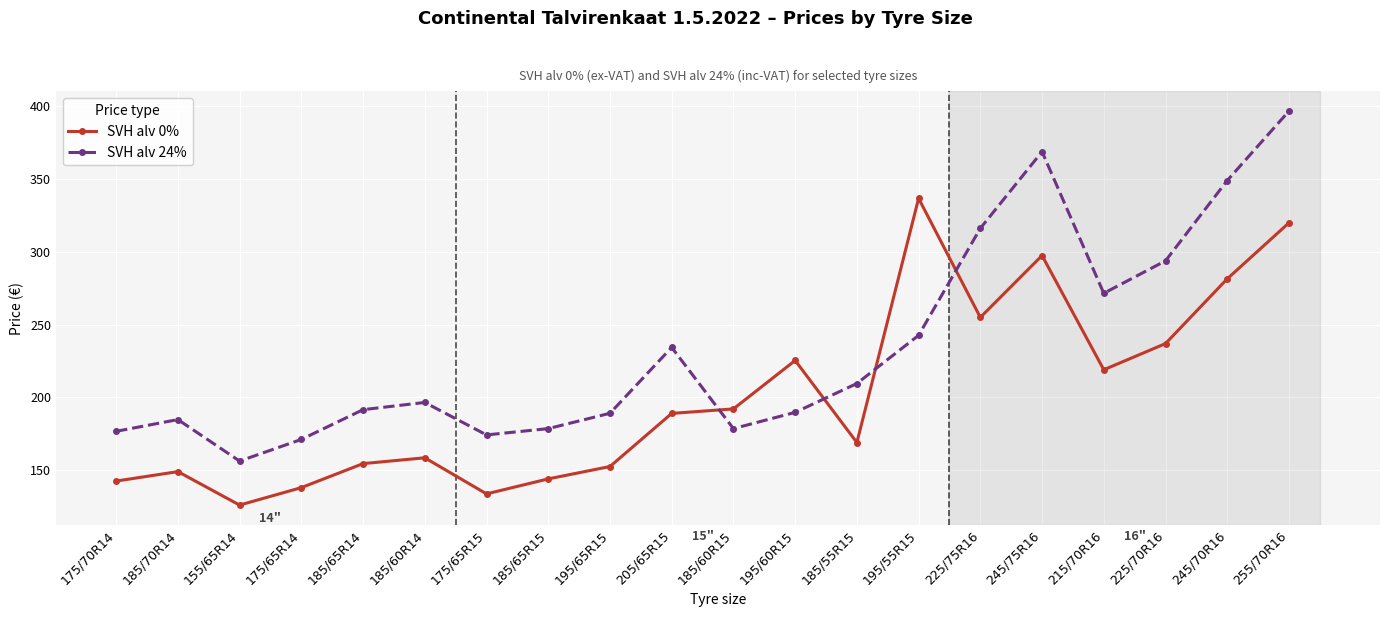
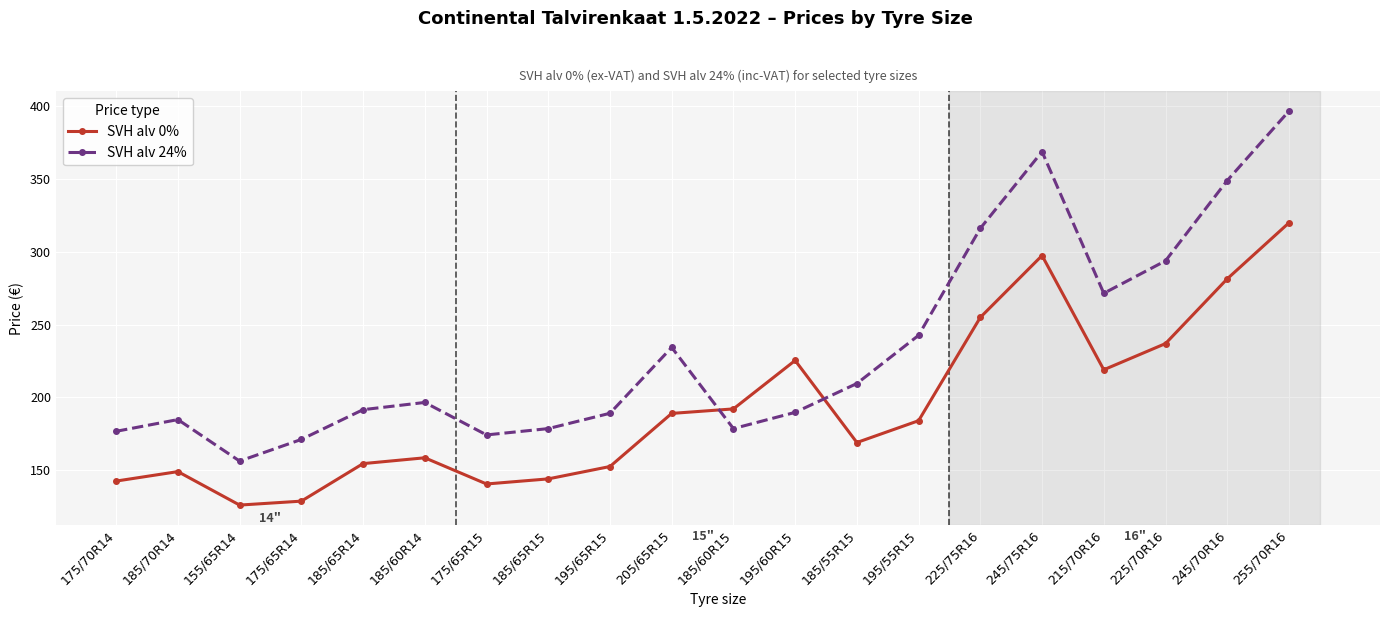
  {
    "SVH alv 0%": {
      "175/70R14": 143,
      "185/70R14": 149,
-     "175/65R14": 138,
+     "175/65R14": 129,
      "185/65R14": 155,
      "185/60R14": 159,
-     "175/65R15": 134,
+     "175/65R15": 141,
      "185/65R15": 144,
      "195/65R15": 153,
      "205/65R15": 189,
      "185/60R15": 192,
      "195/60R15": 225,
      "185/55R15": 169,
-     "195/55R15": 337,
+     "195/55R15": 184,
      "225/75R16": 255,
      "245/75R16": 298,
      "215/70R16": 219,
      "225/70R16": 237,
      "245/70R16": 282,
      "255/70R16": 320
    },
    "SVH alv 24%": {
      "175/70R14": 177,
      "185/70R14": 185,
      "155/65R14": 156,
      "175/65R14": 171,
      "185/65R14": 192,
      "185/60R14": 197,
      "175/65R15": 174,
      "185/65R15": 179,
      "195/65R15": 189,
      "205/65R15": 234,
      "185/60R15": 179,
      "195/60R15": 190,
      "185/55R15": 210,
      "195/55R15": 243,
      "225/75R16": 316,
      "245/75R16": 369,
      "215/70R16": 272,
      "225/70R16": 294,
      "245/70R16": 349,
      "255/70R16": 397
    }
  }
